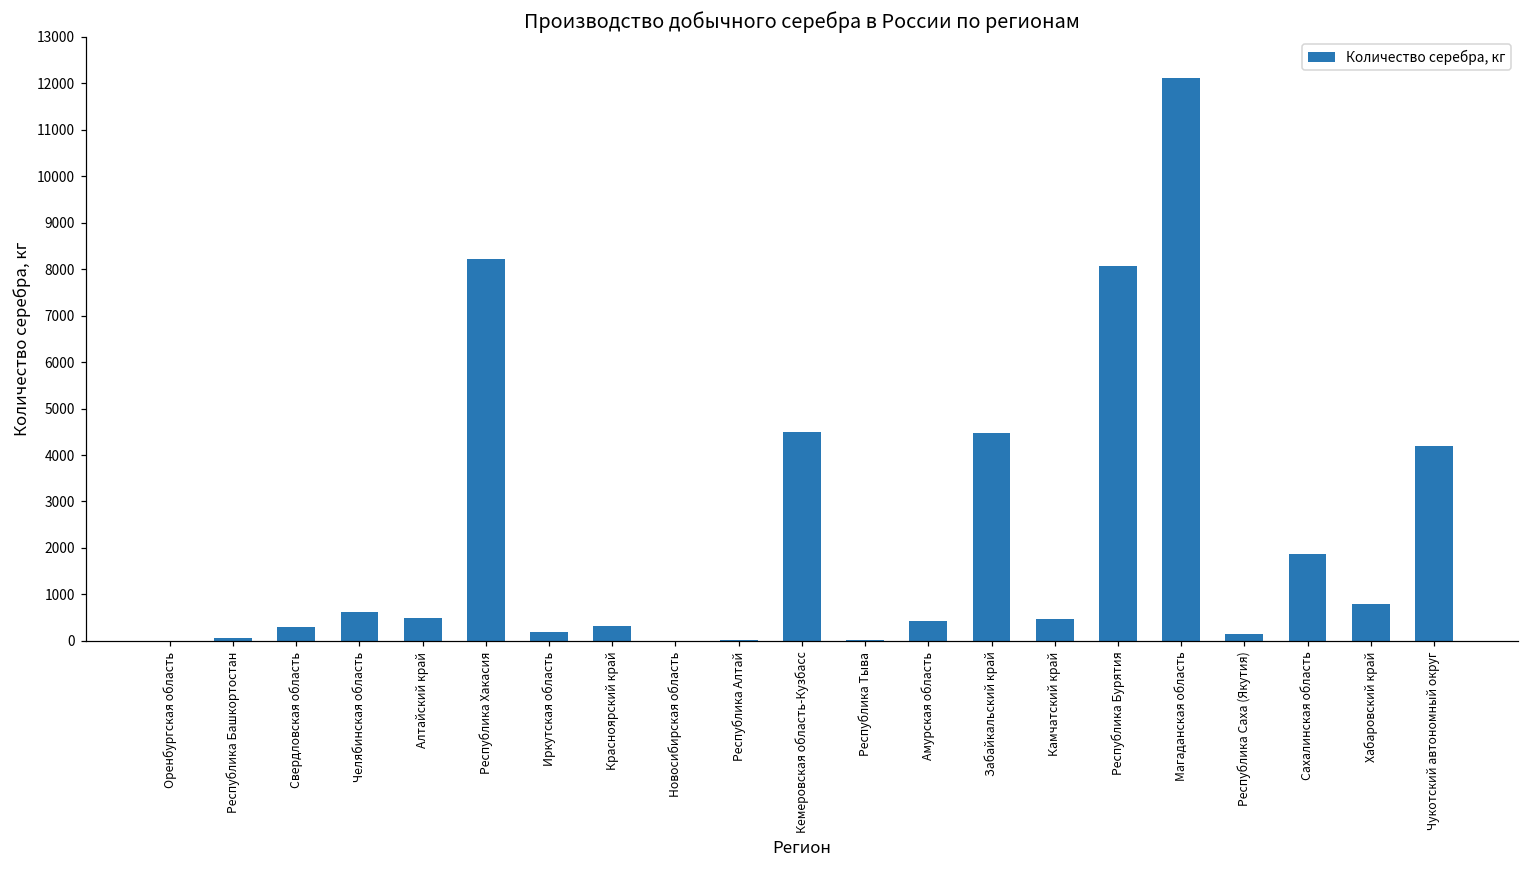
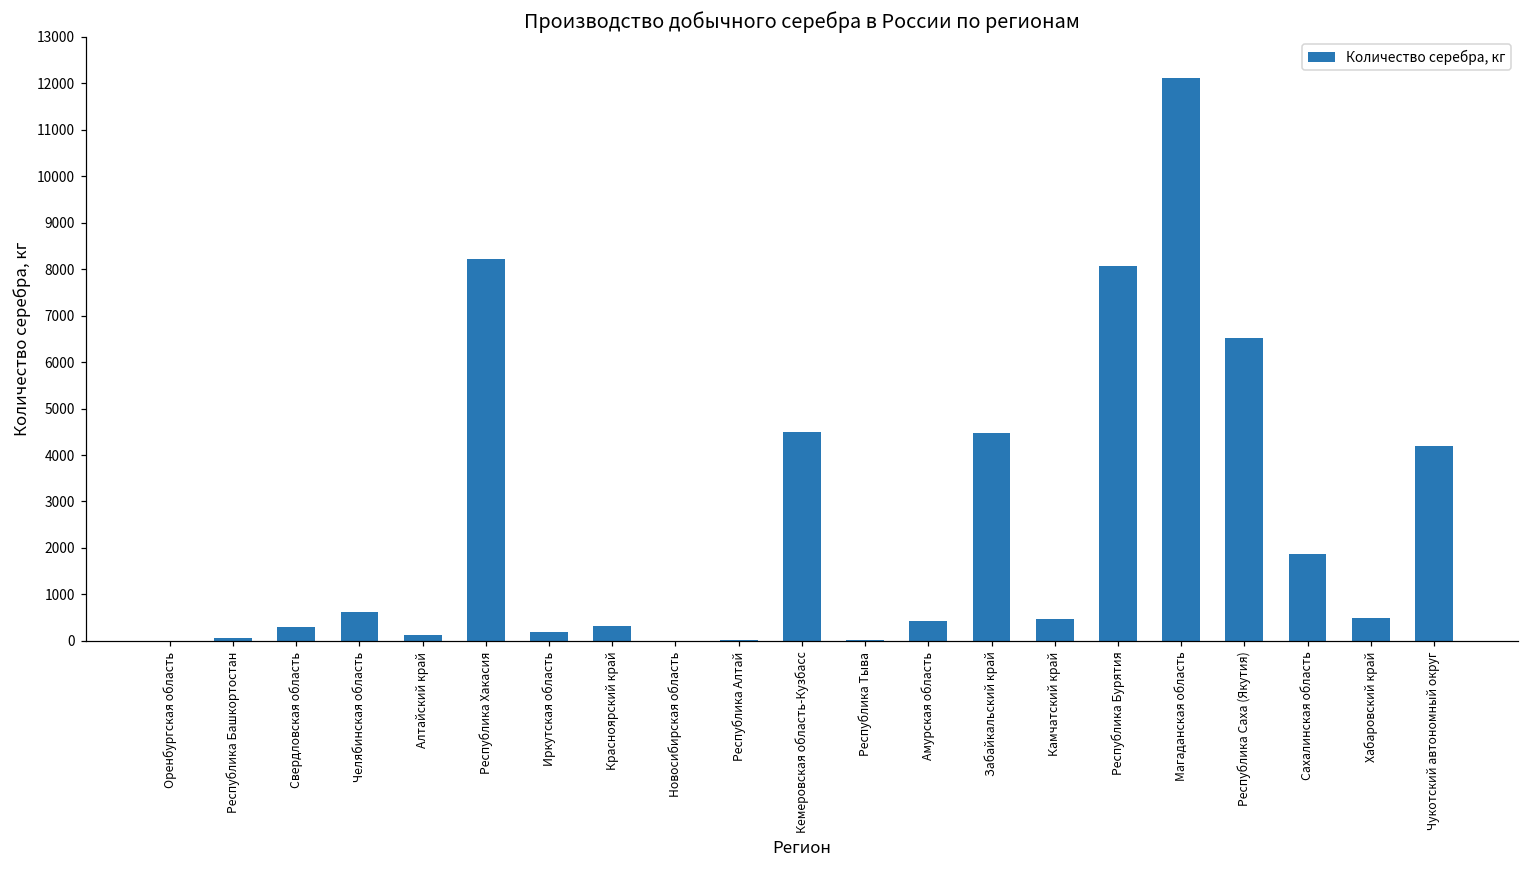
  {
    "Республика Башкортостан": 100,
    "Свердловская область": 300,
    "Челябинская область": 600,
-   "Алтайский край": 500,
+   "Алтайский край": 100,
    "Республика Хакасия": 8200,
    "Иркутская область": 200,
    "Красноярский край": 300,
    "Кемеровская область-Кузбасс": 4500,
    "Амурская область": 400,
    "Забайкальский край": 4500,
    "Камчатский край": 500,
    "Республика Бурятия": 8100,
    "Магаданская область": 12100,
-   "Республика Саха (Якутия)": 100,
+   "Республика Саха (Якутия)": 6500,
    "Сахалинская область": 1900,
-   "Хабаровский край": 800,
+   "Хабаровский край": 500,
    "Чукотский автономный округ": 4200
  }
